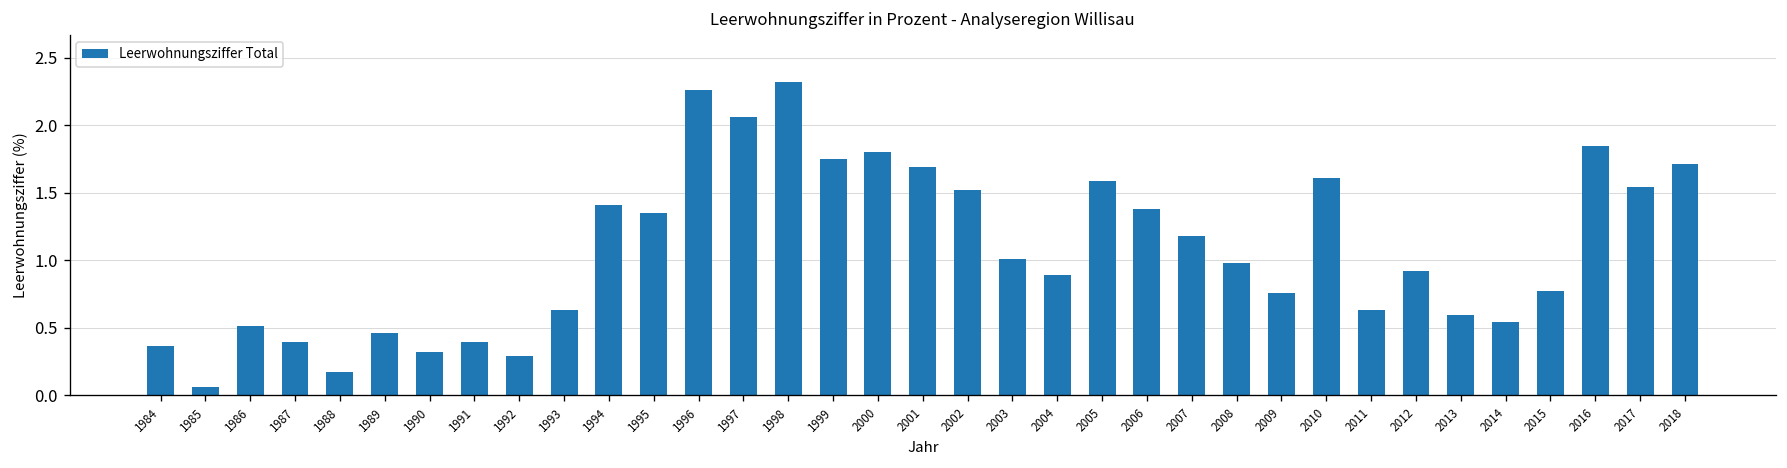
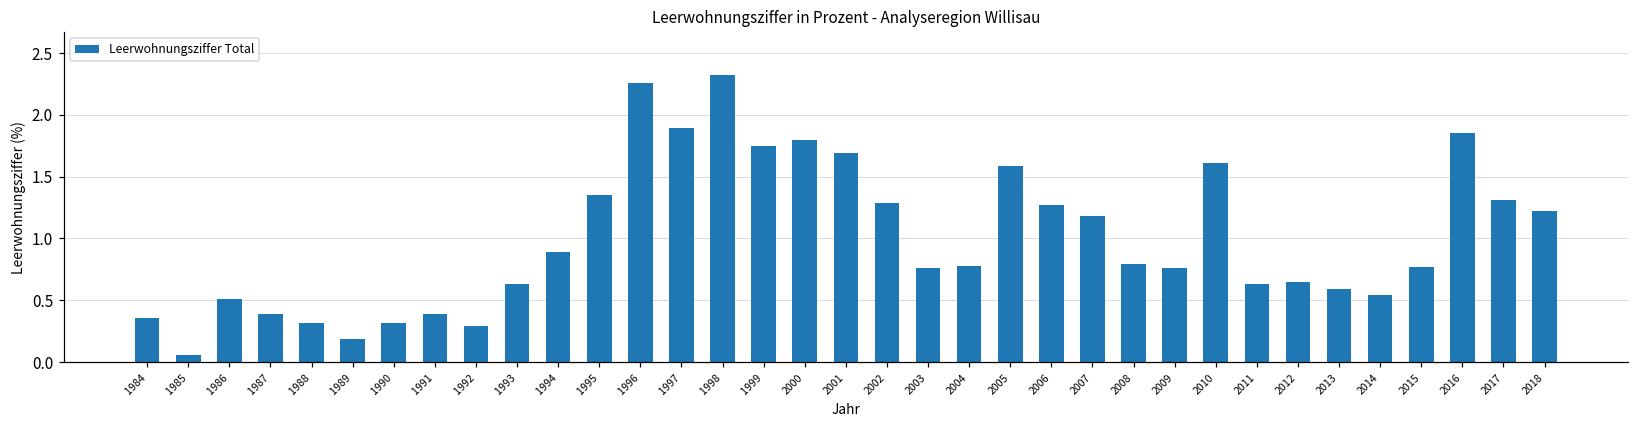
  {
    "1984": 0.36,
    "1985": 0.06,
    "1986": 0.51,
    "1987": 0.39,
-   "1988": 0.17,
-   "1989": 0.46,
+   "1988": 0.32,
+   "1989": 0.19,
    "1990": 0.32,
    "1991": 0.39,
    "1992": 0.29,
    "1993": 0.63,
-   "1994": 1.41,
+   "1994": 0.89,
    "1995": 1.35,
    "1996": 2.26,
-   "1997": 2.06,
+   "1997": 1.89,
    "1998": 2.32,
    "1999": 1.75,
    "2000": 1.80,
    "2001": 1.69,
-   "2002": 1.52,
-   "2003": 1.01,
-   "2004": 0.89,
+   "2002": 1.29,
+   "2003": 0.76,
+   "2004": 0.78,
    "2005": 1.59,
-   "2006": 1.38,
+   "2006": 1.27,
    "2007": 1.18,
-   "2008": 0.98,
+   "2008": 0.79,
    "2009": 0.76,
    "2010": 1.61,
    "2011": 0.63,
-   "2012": 0.92,
+   "2012": 0.65,
    "2013": 0.59,
    "2014": 0.54,
    "2015": 0.77,
    "2016": 1.85,
-   "2017": 1.54,
-   "2018": 1.71
+   "2017": 1.31,
+   "2018": 1.22
  }
